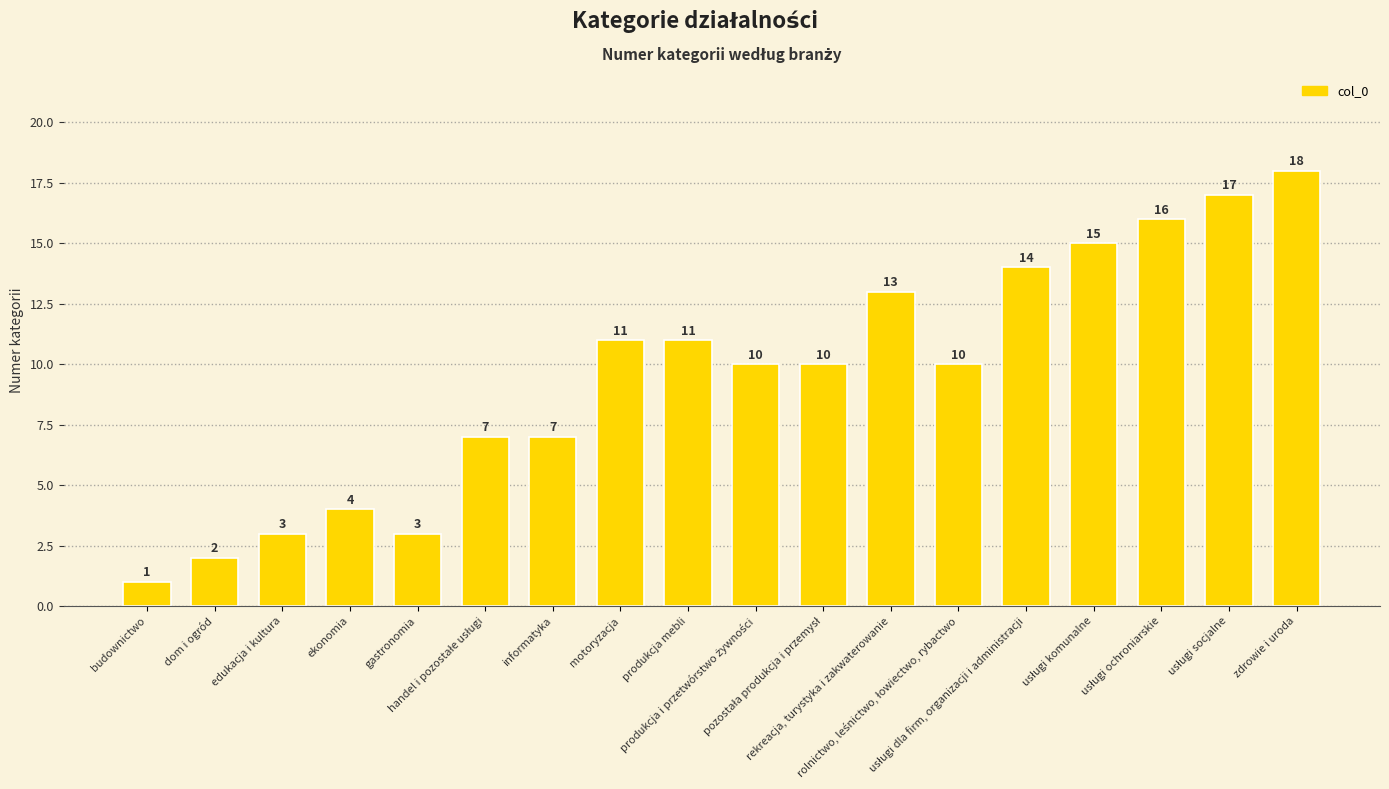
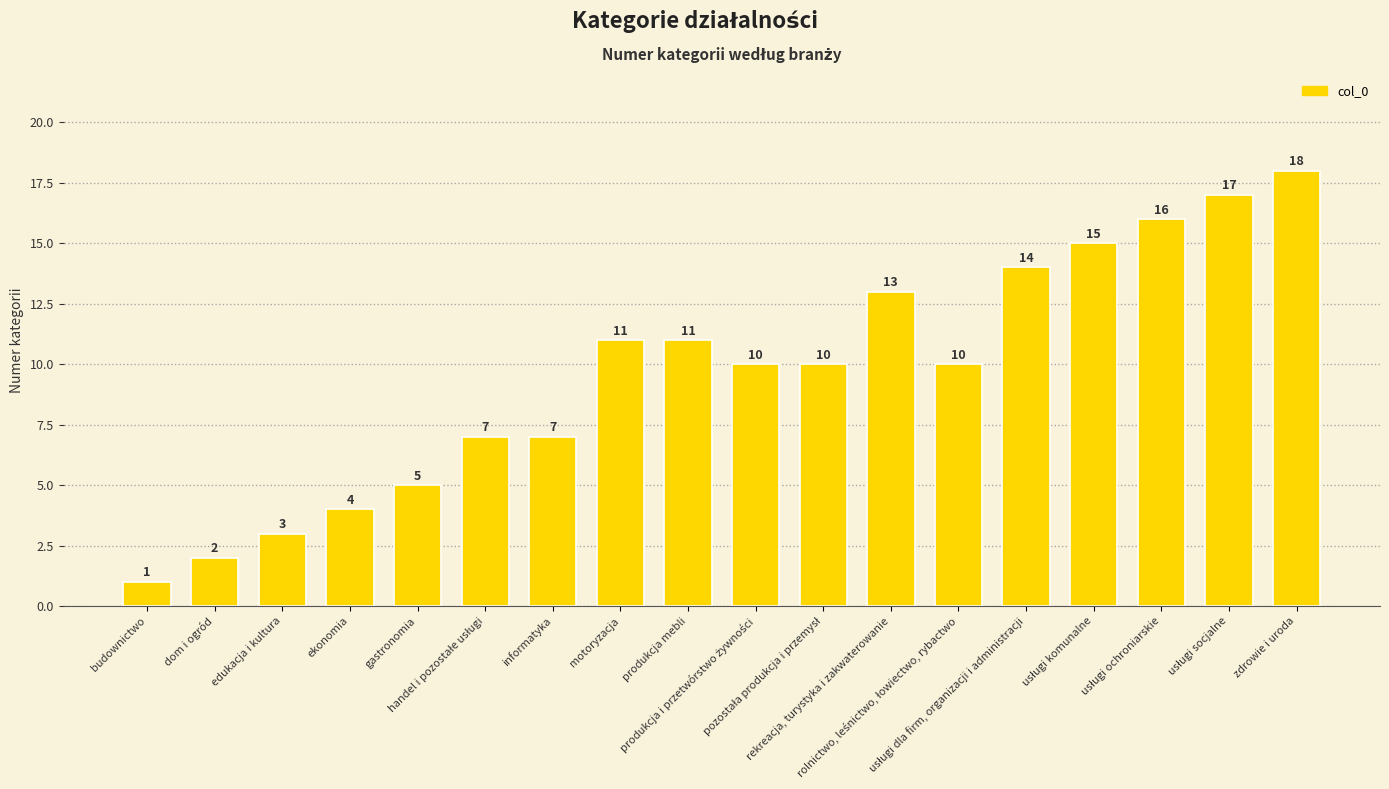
  {
    "budownictwo": 1,
    "dom i ogród": 2,
    "edukacja i kultura": 3,
    "ekonomia": 4,
-   "gastronomia": 3,
+   "gastronomia": 5,
    "handel i pozostałe usługi": 7,
    "informatyka": 7,
    "motoryzacja": 11,
    "produkcja mebli": 11,
    "produkcja i przetwórstwo żywności": 10,
    "pozostała produkcja i przemysł": 10,
    "rekreacja, turystyka i zakwaterowanie": 13,
    "rolnictwo, leśnictwo, łowiectwo, rybactwo": 10,
    "usługi dla firm, organizacji i administracji": 14,
    "usługi komunalne": 15,
    "usługi ochroniarskie": 16,
    "usługi socjalne": 17,
    "zdrowie i uroda": 18
  }
